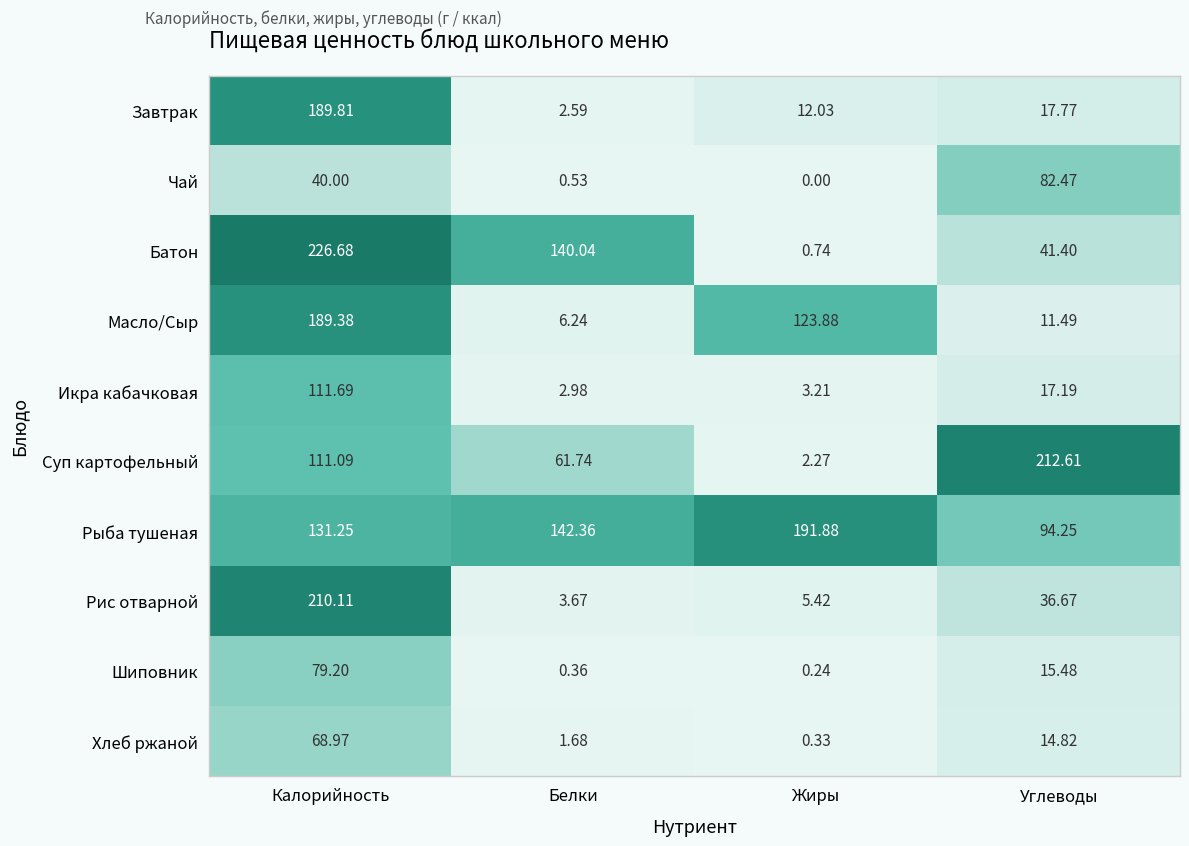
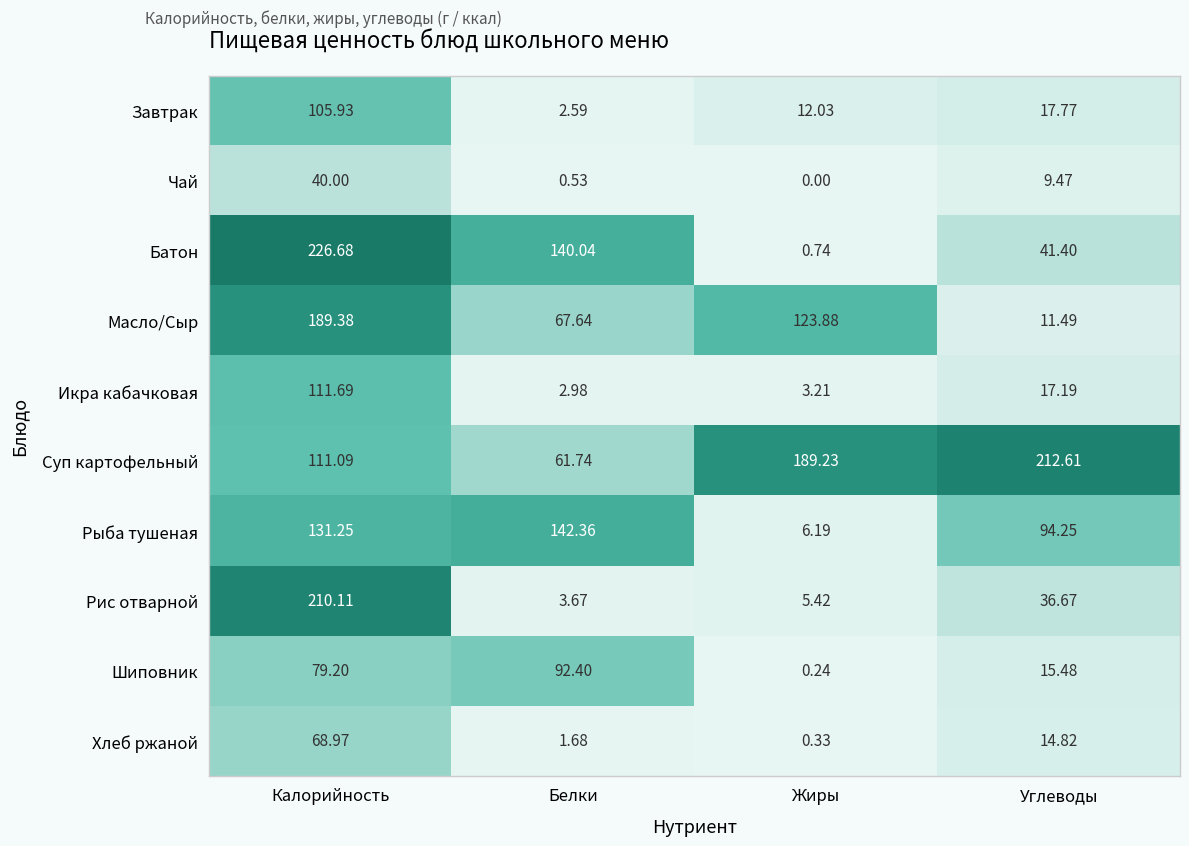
  {
    "Завтрак": {
-     "Калорийность": 189.81,
+     "Калорийность": 105.93,
      "Белки": 2.59,
      "Жиры": 12.03,
      "Углеводы": 17.77
    },
    "Чай": {
      "Калорийность": 40.00,
      "Белки": 0.53,
      "Жиры": 0.00,
-     "Углеводы": 82.47
+     "Углеводы": 9.47
    },
    "Батон": {
      "Калорийность": 226.68,
      "Белки": 140.04,
      "Жиры": 0.74,
      "Углеводы": 41.40
    },
    "Масло/Сыр": {
      "Калорийность": 189.38,
-     "Белки": 6.24,
+     "Белки": 67.64,
      "Жиры": 123.88,
      "Углеводы": 11.49
    },
    "Икра кабачковая": {
      "Калорийность": 111.69,
      "Белки": 2.98,
      "Жиры": 3.21,
      "Углеводы": 17.19
    },
    "Суп картофельный": {
      "Калорийность": 111.09,
      "Белки": 61.74,
-     "Жиры": 2.27,
+     "Жиры": 189.23,
      "Углеводы": 212.61
    },
    "Рыба тушеная": {
      "Калорийность": 131.25,
      "Белки": 142.36,
-     "Жиры": 191.88,
+     "Жиры": 6.19,
      "Углеводы": 94.25
    },
    "Рис отварной": {
      "Калорийность": 210.11,
      "Белки": 3.67,
      "Жиры": 5.42,
      "Углеводы": 36.67
    },
    "Шиповник": {
      "Калорийность": 79.20,
-     "Белки": 0.36,
+     "Белки": 92.40,
      "Жиры": 0.24,
      "Углеводы": 15.48
    },
    "Хлеб ржаной": {
      "Калорийность": 68.97,
      "Белки": 1.68,
      "Жиры": 0.33,
      "Углеводы": 14.82
    }
  }
